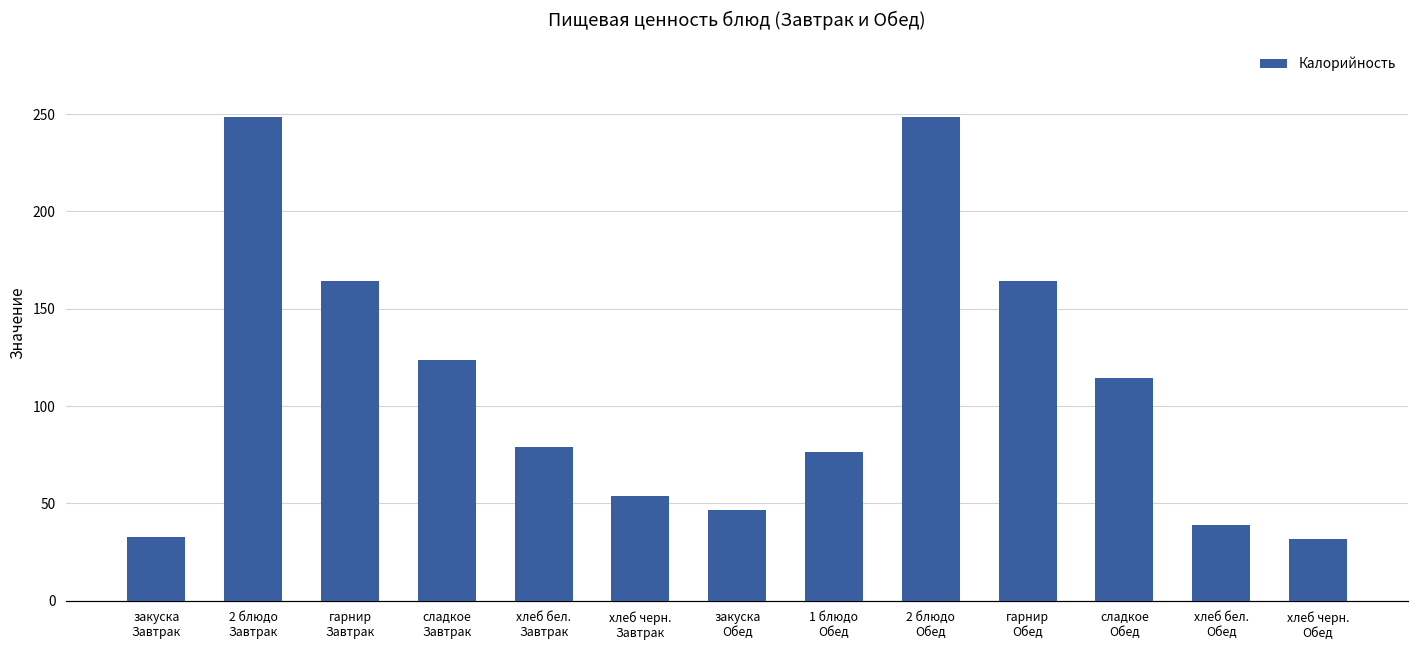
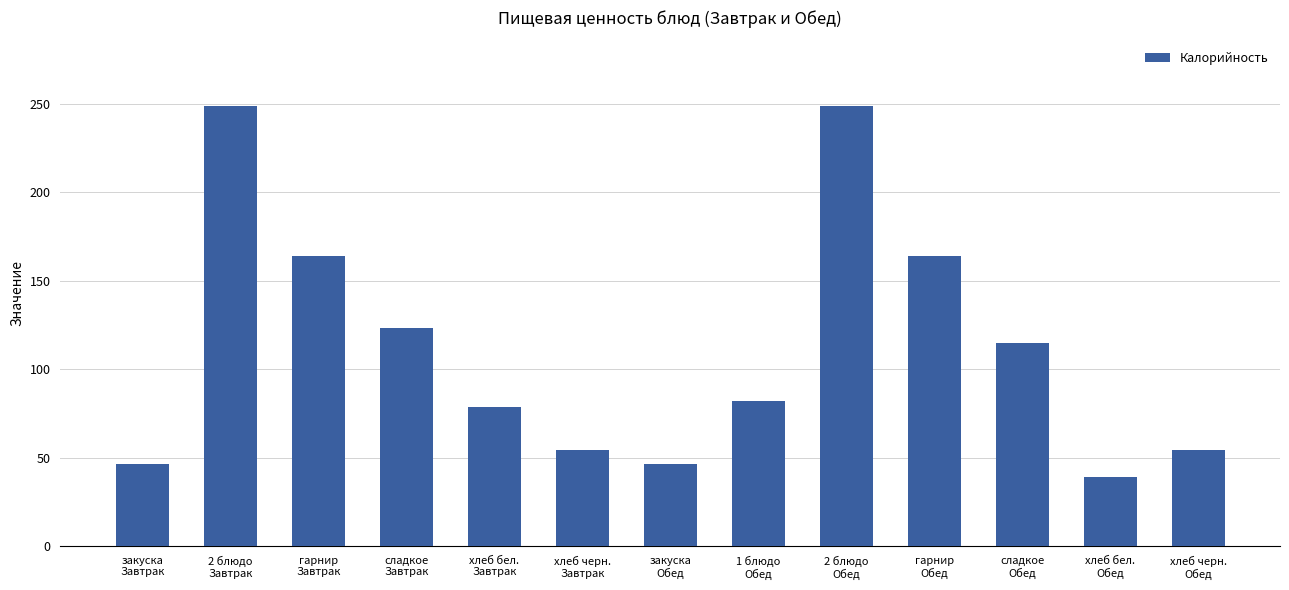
  {
-   "закуска Завтрак": 33,
+   "закуска Завтрак": 46,
    "2 блюдо Завтрак": 249,
    "гарнир Завтрак": 164,
    "сладкое Завтрак": 123,
    "хлеб бел. Завтрак": 79,
    "хлеб черн. Завтрак": 54,
    "закуска Обед": 46,
-   "1 блюдо Обед": 76,
+   "1 блюдо Обед": 82,
    "2 блюдо Обед": 249,
    "гарнир Обед": 164,
    "сладкое Обед": 115,
    "хлеб бел. Обед": 39,
-   "хлеб черн. Обед": 32
+   "хлеб черн. Обед": 54
  }
